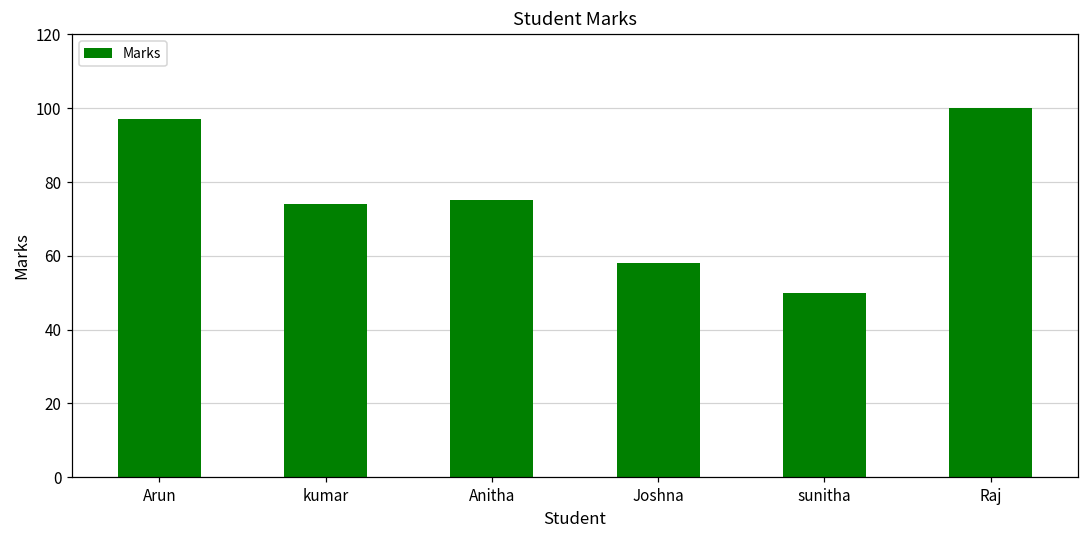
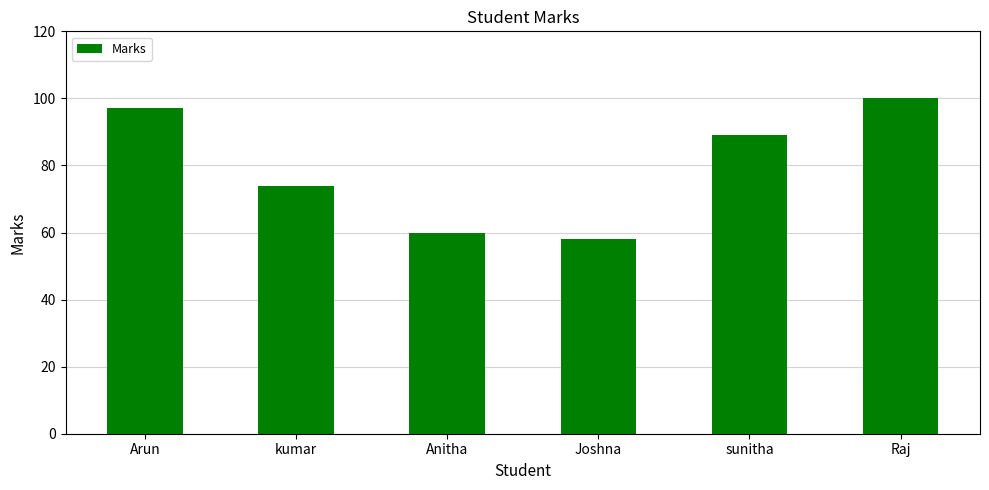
  {
    "Arun": 97,
    "kumar": 74,
-   "Anitha": 75,
+   "Anitha": 60,
    "Joshna": 58,
-   "sunitha": 50,
+   "sunitha": 89,
    "Raj": 100
  }
